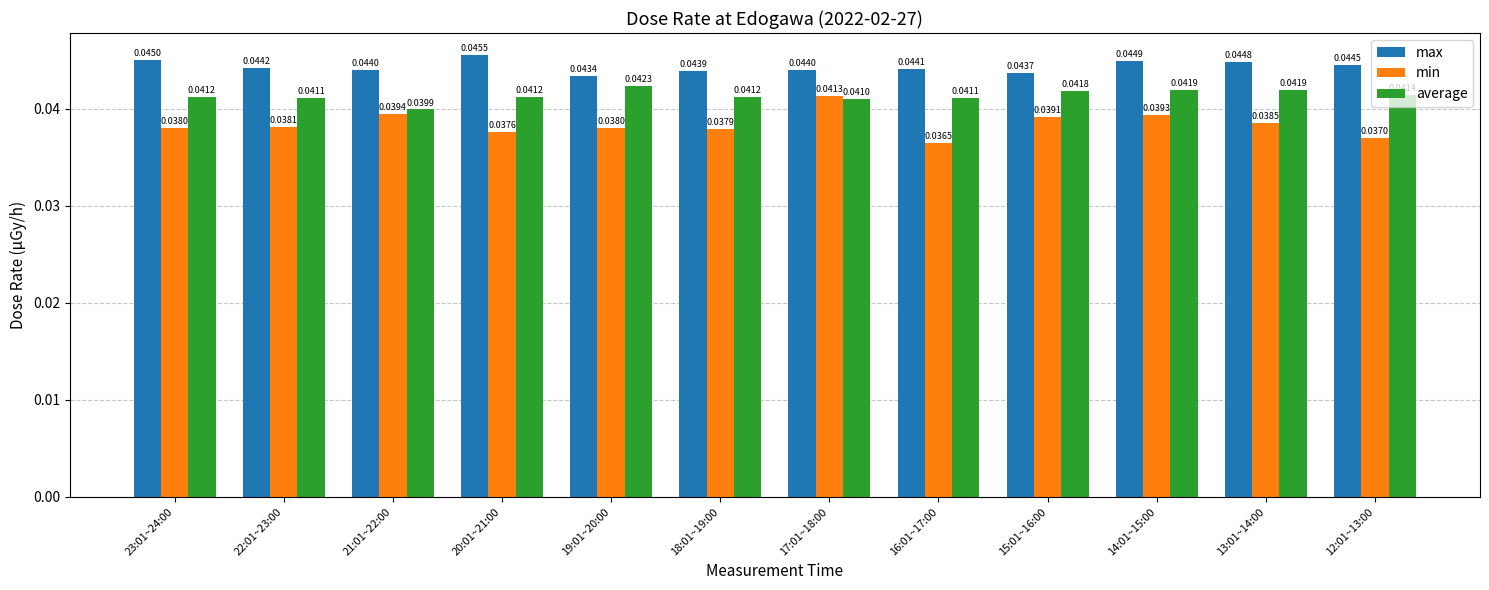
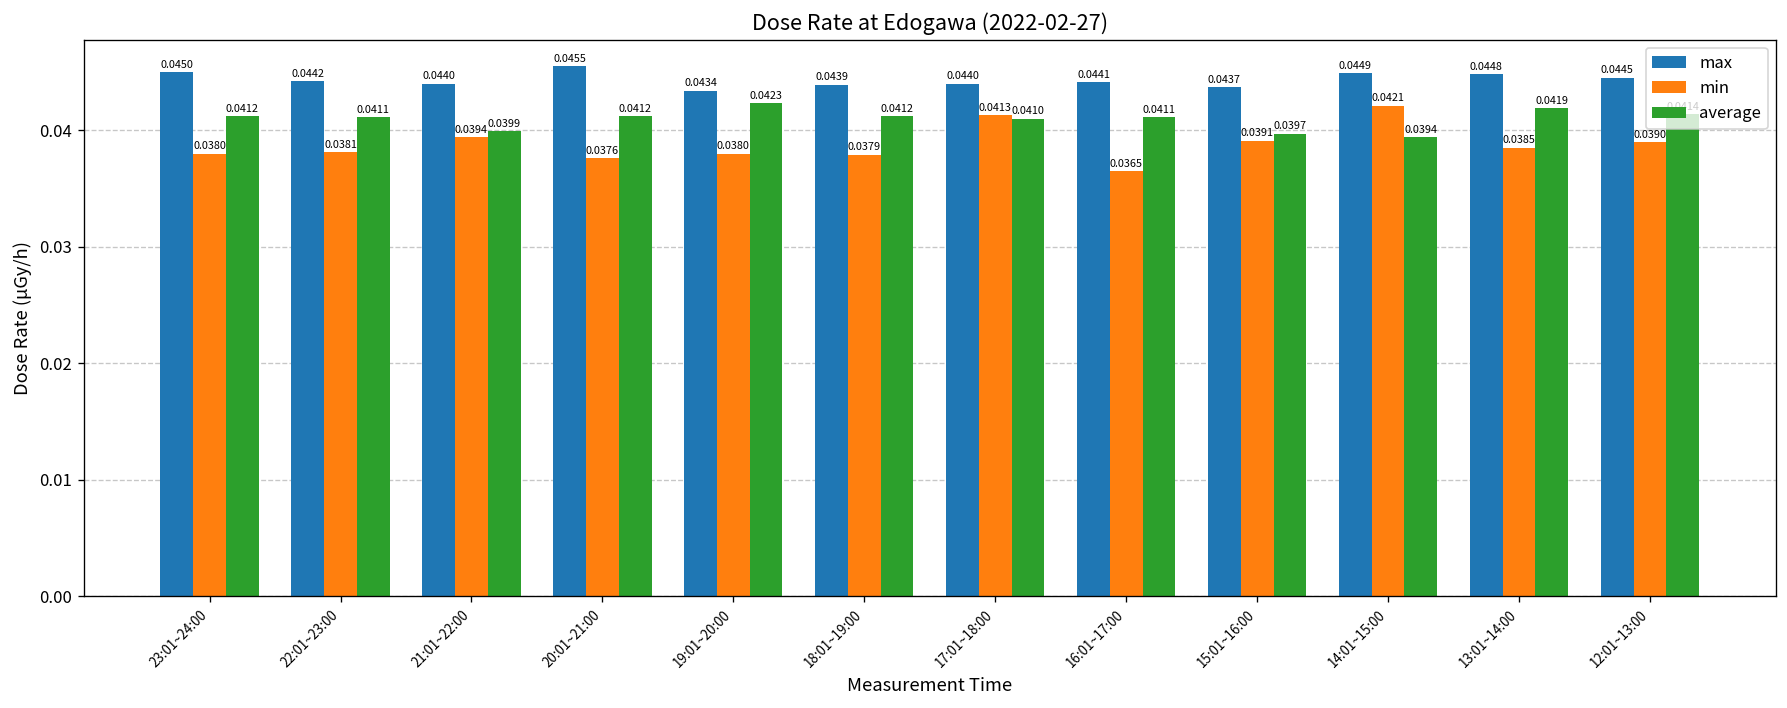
  {
    "max": {
      "23:01~24:00": 0.0450,
      "22:01~23:00": 0.0442,
      "21:01~22:00": 0.0440,
      "20:01~21:00": 0.0455,
      "19:01~20:00": 0.0434,
      "18:01~19:00": 0.0439,
      "17:01~18:00": 0.0440,
      "16:01~17:00": 0.0441,
      "15:01~16:00": 0.0437,
      "14:01~15:00": 0.0449,
      "13:01~14:00": 0.0448,
      "12:01~13:00": 0.0445
    },
    "min": {
      "23:01~24:00": 0.0380,
      "22:01~23:00": 0.0381,
      "21:01~22:00": 0.0394,
      "20:01~21:00": 0.0376,
      "19:01~20:00": 0.0380,
      "18:01~19:00": 0.0379,
      "17:01~18:00": 0.0413,
      "16:01~17:00": 0.0365,
      "15:01~16:00": 0.0391,
-     "14:01~15:00": 0.0393,
+     "14:01~15:00": 0.0421,
      "13:01~14:00": 0.0385,
-     "12:01~13:00": 0.0370
+     "12:01~13:00": 0.0390
    },
    "average": {
      "23:01~24:00": 0.0412,
      "22:01~23:00": 0.0411,
      "21:01~22:00": 0.0399,
      "20:01~21:00": 0.0412,
      "19:01~20:00": 0.0423,
      "18:01~19:00": 0.0412,
      "17:01~18:00": 0.0410,
      "16:01~17:00": 0.0411,
-     "15:01~16:00": 0.0418,
-     "14:01~15:00": 0.0419,
+     "15:01~16:00": 0.0397,
+     "14:01~15:00": 0.0394,
      "13:01~14:00": 0.0419
    }
  }
